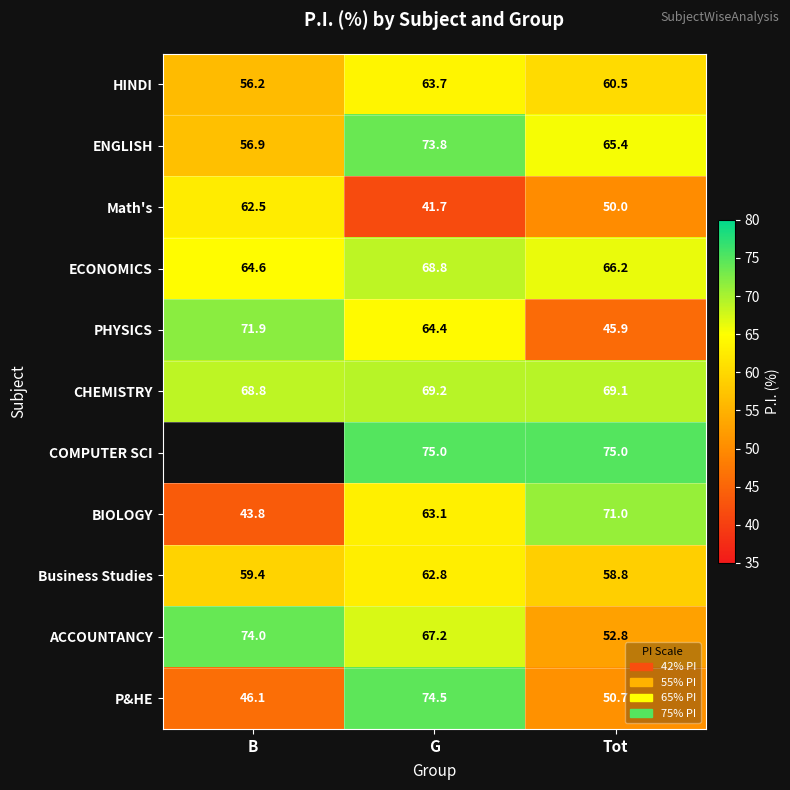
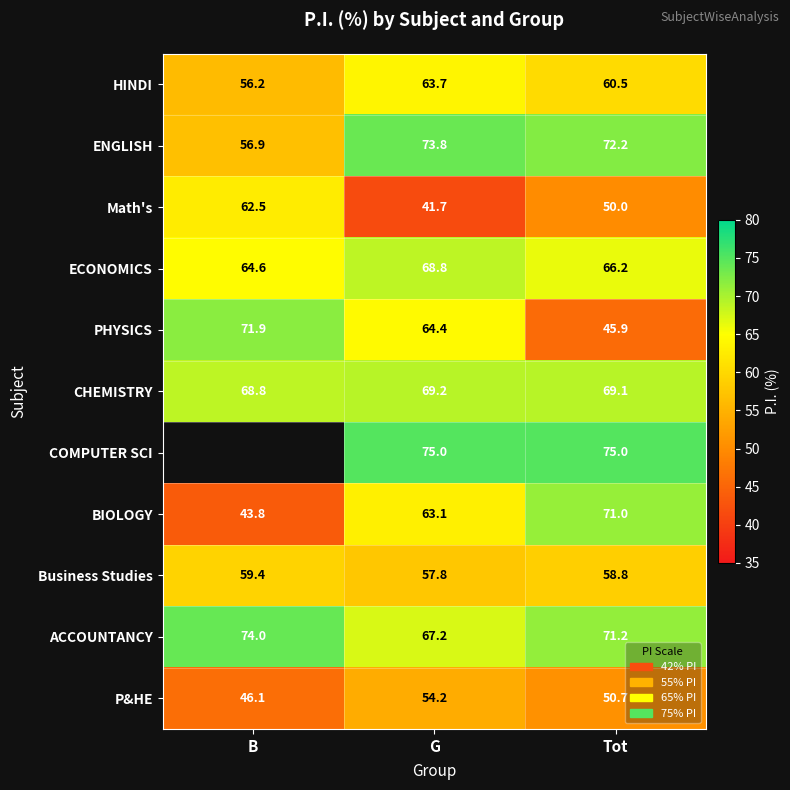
  {
    "HINDI": {
      "B": 56.2,
      "G": 63.7,
      "Tot": 60.5
    },
    "ENGLISH": {
      "B": 56.9,
      "G": 73.8,
-     "Tot": 65.4
+     "Tot": 72.2
    },
    "Math's": {
      "B": 62.5,
      "G": 41.7,
      "Tot": 50.0
    },
    "ECONOMICS": {
      "B": 64.6,
      "G": 68.8,
      "Tot": 66.2
    },
    "PHYSICS": {
      "B": 71.9,
      "G": 64.4,
      "Tot": 45.9
    },
    "CHEMISTRY": {
      "B": 68.8,
      "G": 69.2,
      "Tot": 69.1
    },
    "COMPUTER SCI": {
      "G": 75.0,
      "Tot": 75.0
    },
    "BIOLOGY": {
      "B": 43.8,
      "G": 63.1,
      "Tot": 71.0
    },
    "Business Studies": {
      "B": 59.4,
-     "G": 62.8,
+     "G": 57.8,
      "Tot": 58.8
    },
    "ACCOUNTANCY": {
      "B": 74.0,
      "G": 67.2,
-     "Tot": 52.8
+     "Tot": 71.2
    },
    "P&HE": {
      "B": 46.1,
-     "G": 74.5
+     "G": 54.2
    }
  }
